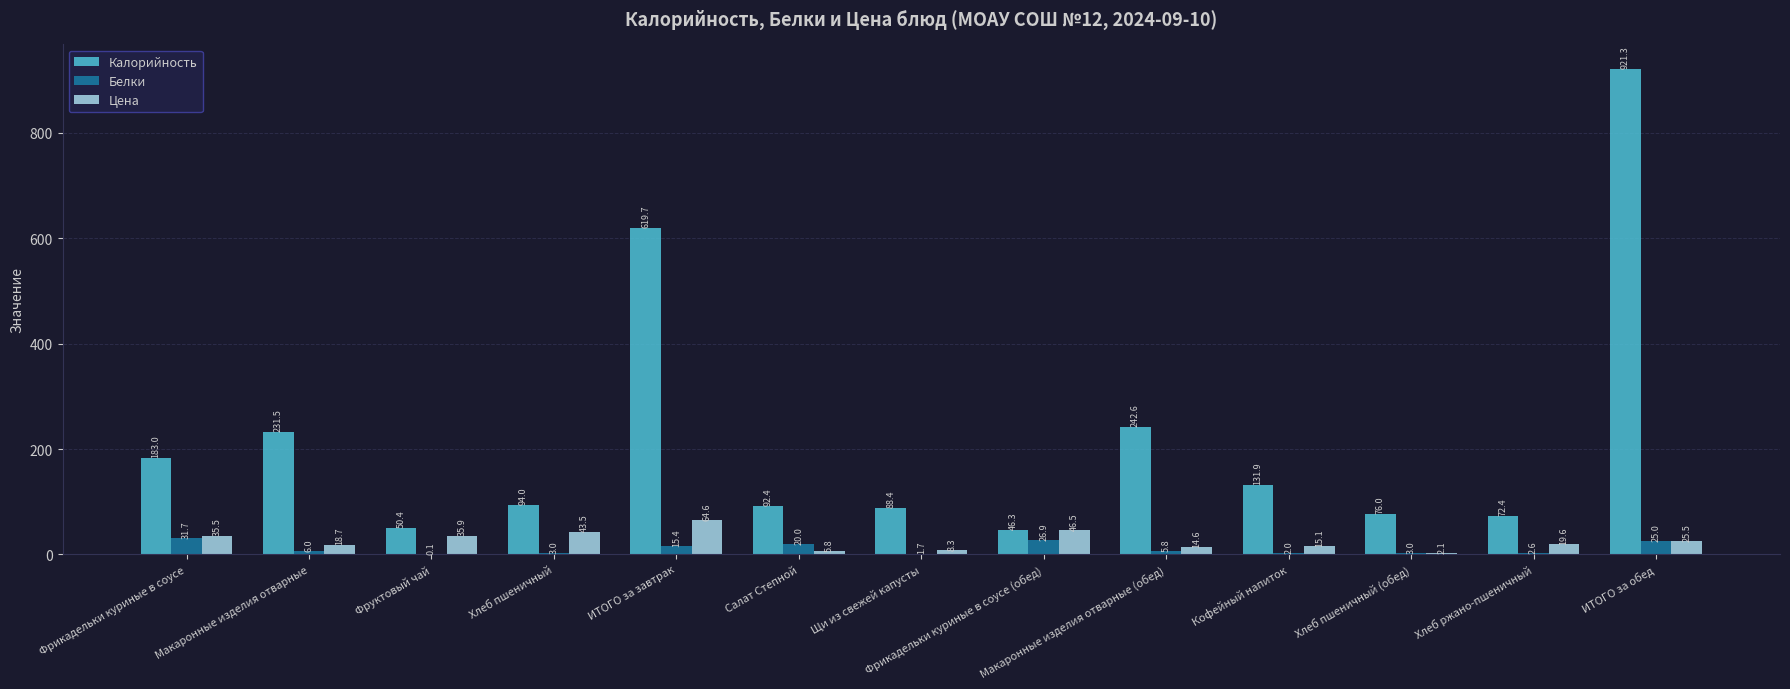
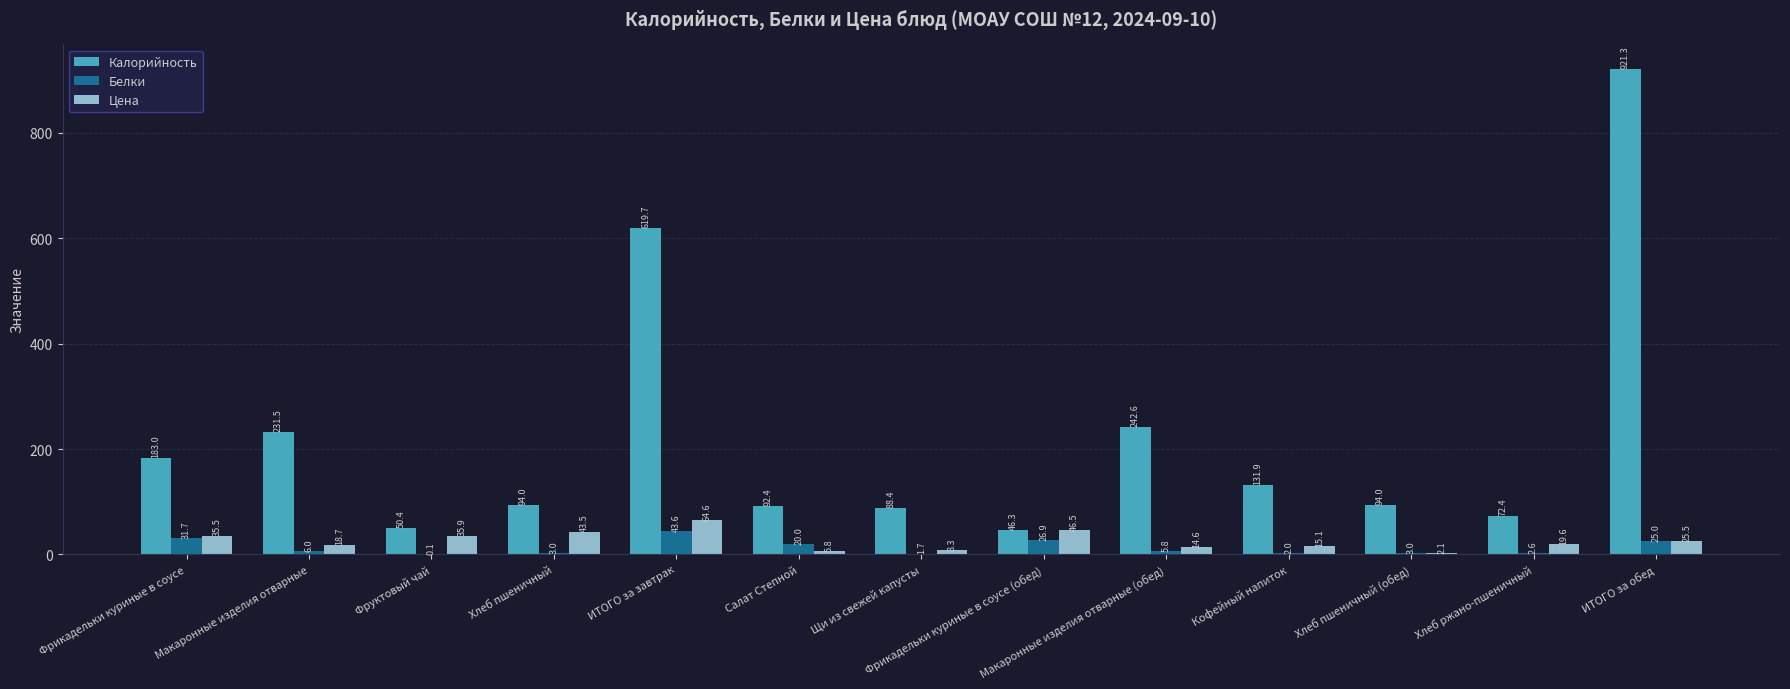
  {
    "Калорийность": {
      "Фрикадельки куриные в соусе": 183.0,
      "Макаронные изделия отварные": 231.5,
      "Фруктовый чай": 50.4,
      "Хлеб пшеничный": 94.0,
      "ИТОГО за завтрак": 619.7,
      "Салат Степной": 92.4,
      "Щи из свежей капусты": 88.4,
      "Фрикадельки куриные в соусе (обед)": 46.3,
      "Макаронные изделия отварные (обед)": 242.6,
      "Кофейный напиток": 131.9,
-     "Хлеб пшеничный (обед)": 76.0,
+     "Хлеб пшеничный (обед)": 94.0,
      "Хлеб ржано-пшеничный": 72.4,
      "ИТОГО за обед": 921.3
    },
    "Белки": {
      "Фрикадельки куриные в соусе": 31.7,
      "Макаронные изделия отварные": 6.0,
      "Фруктовый чай": 0.1,
      "Хлеб пшеничный": 3.0,
-     "ИТОГО за завтрак": 15.4,
+     "ИТОГО за завтрак": 43.6,
      "Салат Степной": 20.0,
      "Щи из свежей капусты": 1.7,
      "Фрикадельки куриные в соусе (обед)": 26.9,
      "Макаронные изделия отварные (обед)": 5.8,
      "Кофейный напиток": 2.0,
      "Хлеб пшеничный (обед)": 3.0,
      "Хлеб ржано-пшеничный": 2.6,
      "ИТОГО за обед": 25.0
    },
    "Цена": {
      "Фрикадельки куриные в соусе": 35.5,
      "Макаронные изделия отварные": 18.7,
      "Фруктовый чай": 35.9,
      "Хлеб пшеничный": 43.5,
      "ИТОГО за завтрак": 64.6,
      "Салат Степной": 5.8,
      "Щи из свежей капусты": 8.3,
      "Фрикадельки куриные в соусе (обед)": 46.5,
      "Макаронные изделия отварные (обед)": 14.6,
      "Кофейный напиток": 15.1,
      "Хлеб пшеничный (обед)": 2.1,
      "Хлеб ржано-пшеничный": 19.6,
      "ИТОГО за обед": 25.5
    }
  }
